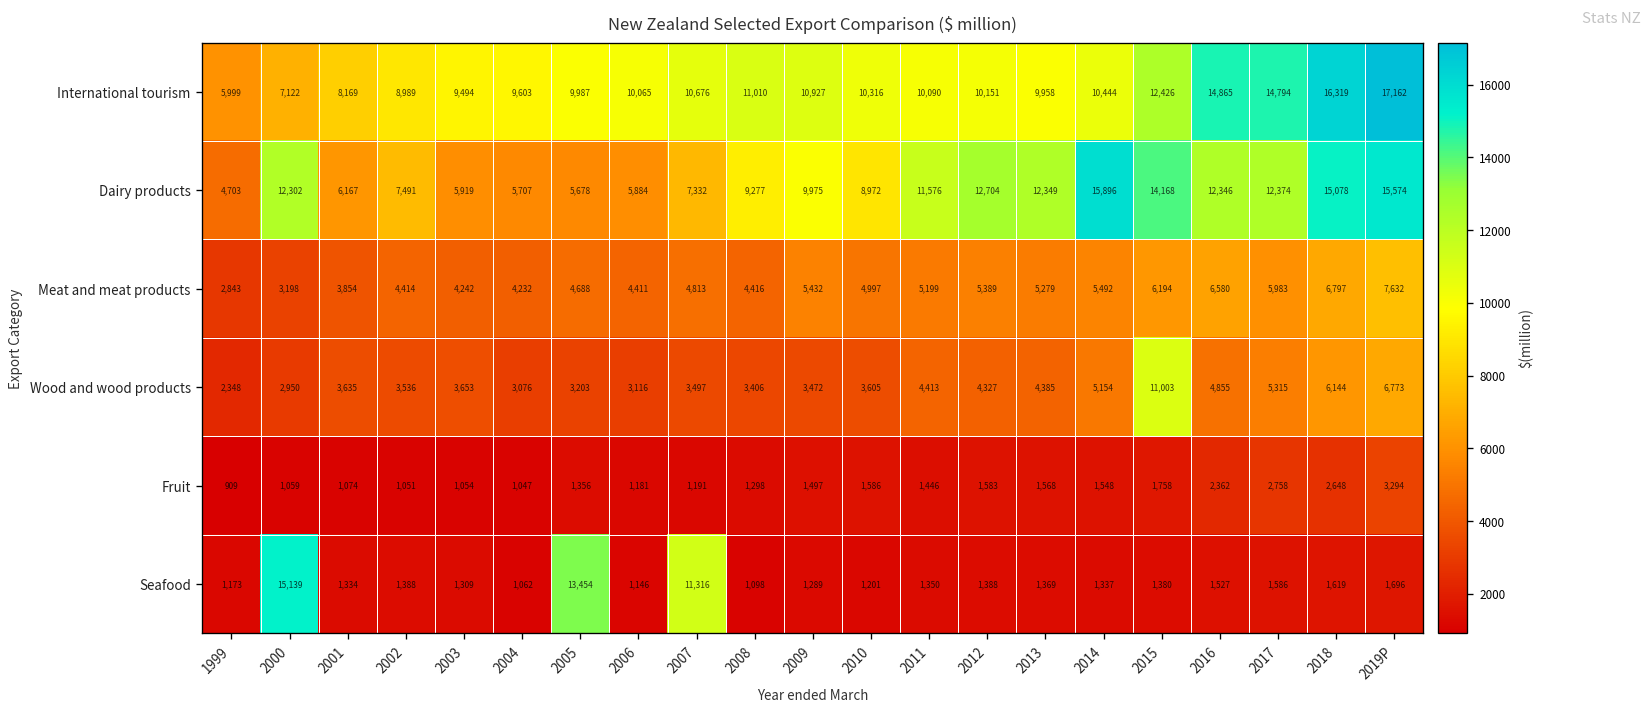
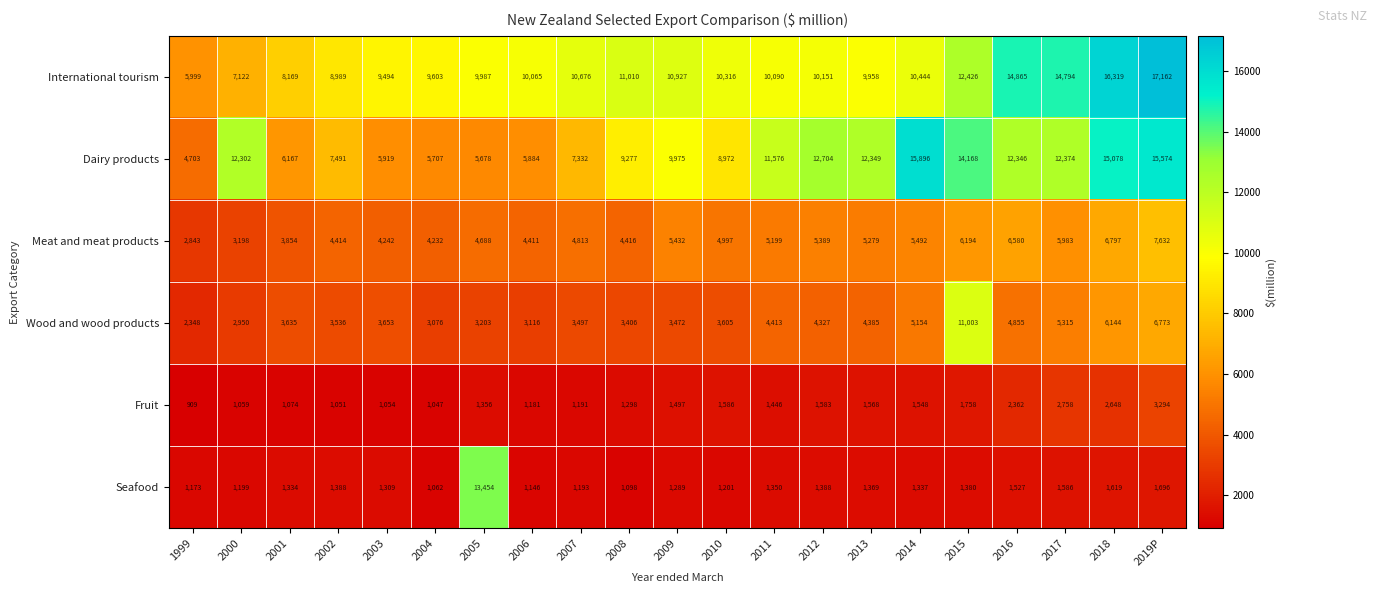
  {
    "International tourism": {
      "1999": "5,999",
      "2000": "7,122",
      "2001": "8,169",
      "2002": "8,989",
      "2003": "9,494",
      "2004": "9,603",
      "2005": "9,987",
      "2006": "10,065",
      "2007": "10,676",
      "2008": "11,010",
      "2009": "10,927",
      "2010": "10,316",
      "2011": "10,090",
      "2012": "10,151",
      "2013": "9,958",
      "2014": "10,444",
      "2015": "12,426",
      "2016": "14,865",
      "2017": "14,794",
      "2018": "16,319",
      "2019P": "17,162"
    },
    "Dairy products": {
      "1999": "4,703",
      "2000": "12,302",
      "2001": "6,167",
      "2002": "7,491",
      "2003": "5,919",
      "2004": "5,707",
      "2005": "5,678",
      "2006": "5,884",
      "2007": "7,332",
      "2008": "9,277",
      "2009": "9,975",
      "2010": "8,972",
      "2011": "11,576",
      "2012": "12,704",
      "2013": "12,349",
      "2014": "15,896",
      "2015": "14,168",
      "2016": "12,346",
      "2017": "12,374",
      "2018": "15,078",
      "2019P": "15,574"
    },
    "Meat and meat products": {
      "1999": "2,843",
      "2000": "3,198",
      "2001": "3,854",
      "2002": "4,414",
      "2003": "4,242",
      "2004": "4,232",
      "2005": "4,688",
      "2006": "4,411",
      "2007": "4,813",
      "2008": "4,416",
      "2009": "5,432",
      "2010": "4,997",
      "2011": "5,199",
      "2012": "5,389",
      "2013": "5,279",
      "2014": "5,492",
      "2015": "6,194",
      "2016": "6,580",
      "2017": "5,983",
      "2018": "6,797",
      "2019P": "7,632"
    },
    "Wood and wood products": {
      "1999": "2,348",
      "2000": "2,950",
      "2001": "3,635",
      "2002": "3,536",
      "2003": "3,653",
      "2004": "3,076",
      "2005": "3,203",
      "2006": "3,116",
      "2007": "3,497",
      "2008": "3,406",
      "2009": "3,472",
      "2010": "3,605",
      "2011": "4,413",
      "2012": "4,327",
      "2013": "4,385",
      "2014": "5,154",
      "2015": "11,003",
      "2016": "4,855",
      "2017": "5,315",
      "2018": "6,144",
      "2019P": "6,773"
    },
    "Fruit": {
      "1999": "909",
      "2000": "1,059",
      "2001": "1,074",
      "2002": "1,051",
      "2003": "1,054",
      "2004": "1,047",
      "2005": "1,356",
      "2006": "1,181",
      "2007": "1,191",
      "2008": "1,298",
      "2009": "1,497",
      "2010": "1,586",
      "2011": "1,446",
      "2012": "1,583",
      "2013": "1,568",
      "2014": "1,548",
      "2015": "1,758",
      "2016": "2,362",
      "2017": "2,758",
      "2018": "2,648",
      "2019P": "3,294"
    },
    "Seafood": {
      "1999": "1,173",
-     "2000": "15,139",
+     "2000": "1,199",
      "2001": "1,334",
      "2002": "1,388",
      "2003": "1,309",
      "2004": "1,062",
      "2005": "13,454",
      "2006": "1,146",
-     "2007": "11,316",
+     "2007": "1,193",
      "2008": "1,098",
      "2009": "1,289",
      "2010": "1,201",
      "2011": "1,350",
      "2012": "1,388",
      "2013": "1,369",
      "2014": "1,337",
      "2015": "1,380",
      "2016": "1,527",
      "2017": "1,586",
      "2018": "1,619",
      "2019P": "1,696"
    }
  }
